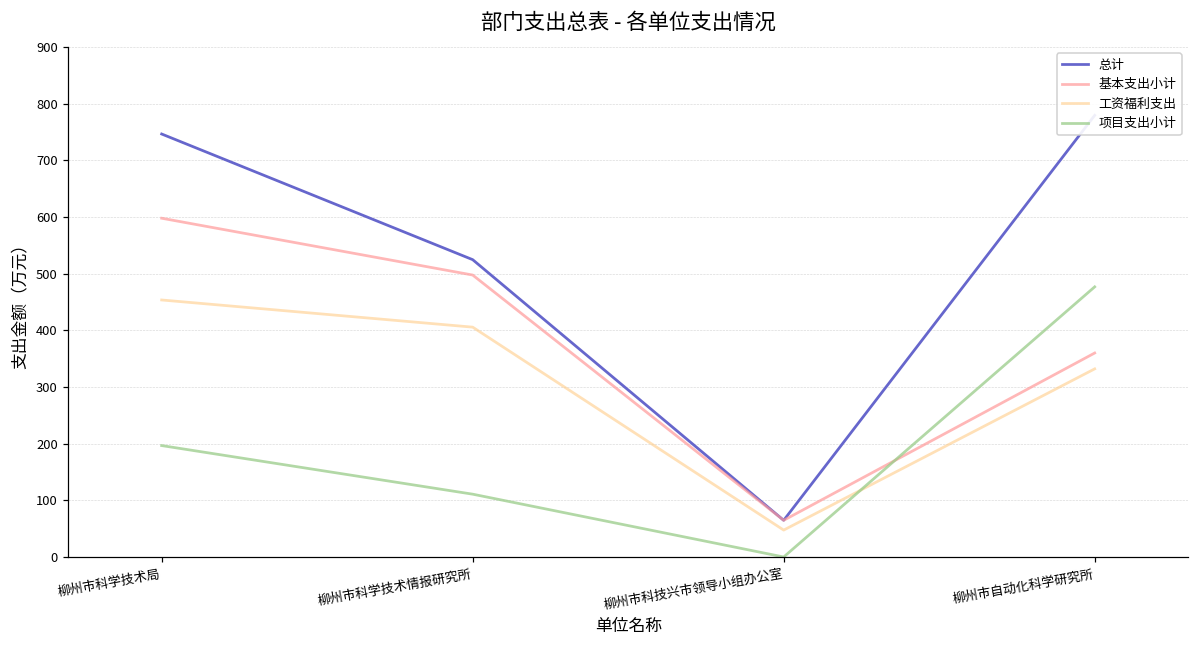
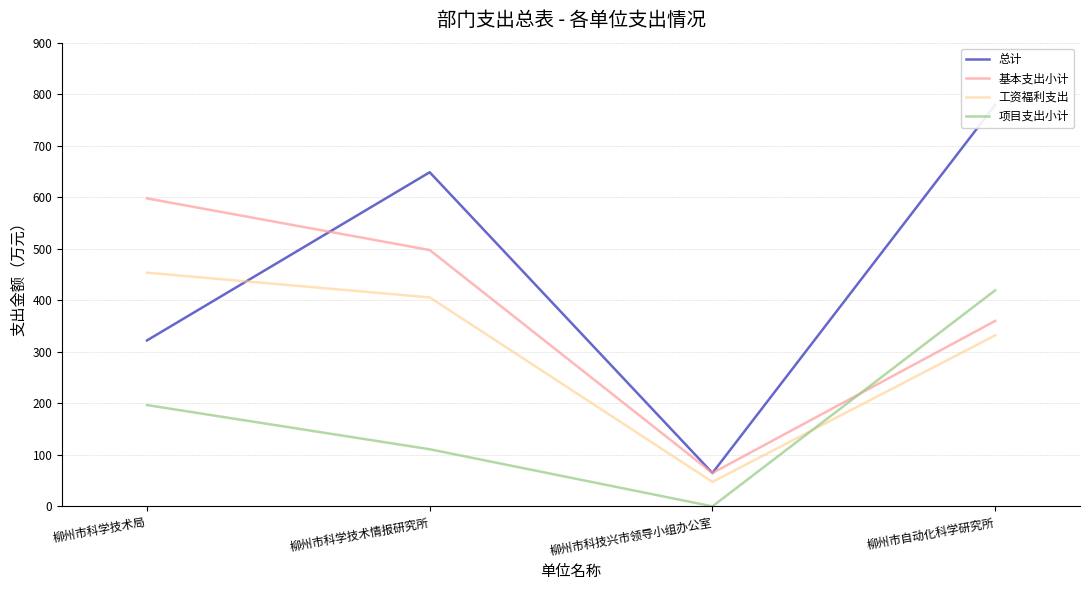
  {
    "总计": {
-     "柳州市科学技术局": 750,
-     "柳州市科学技术情报研究所": 520
+     "柳州市科学技术局": 320,
+     "柳州市科学技术情报研究所": 650
    },
    "项目支出小计": {
      "柳州市科学技术局": 200,
      "柳州市科学技术情报研究所": 110,
      "柳州市科技兴市领导小组办公室": 0,
-     "柳州市自动化科学研究所": 480
+     "柳州市自动化科学研究所": 420
    }
  }
